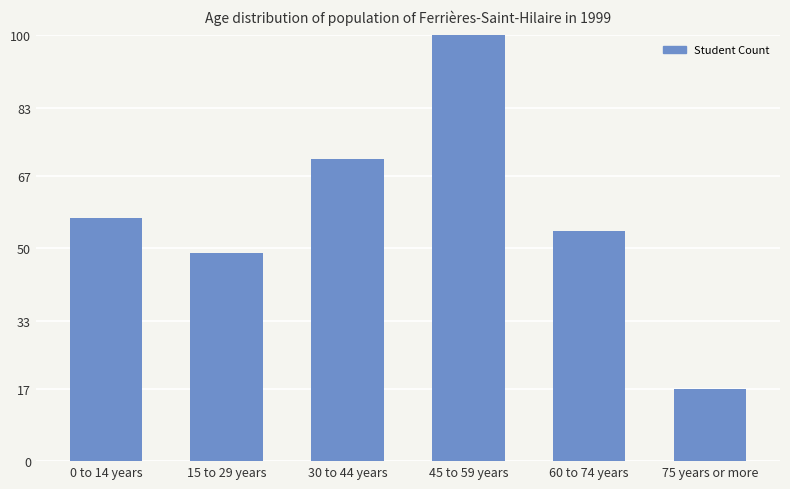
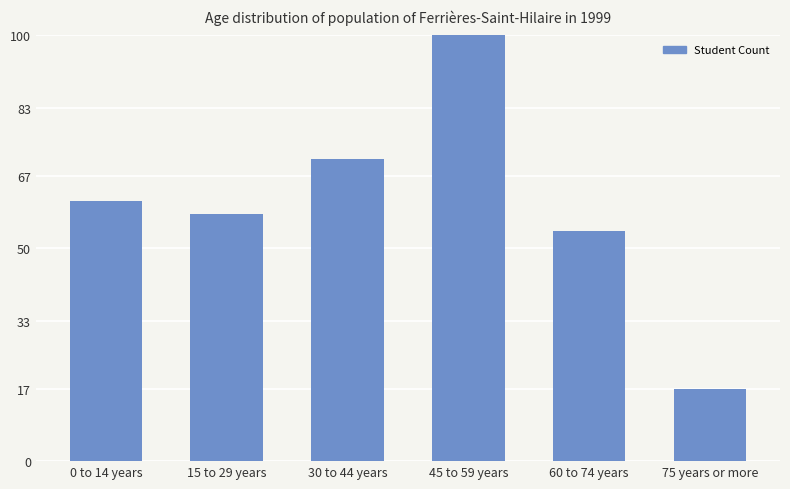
  {
-   "0 to 14 years": 57,
-   "15 to 29 years": 49,
+   "0 to 14 years": 61,
+   "15 to 29 years": 58,
    "30 to 44 years": 71,
    "45 to 59 years": 100,
    "60 to 74 years": 54,
    "75 years or more": 17
  }
